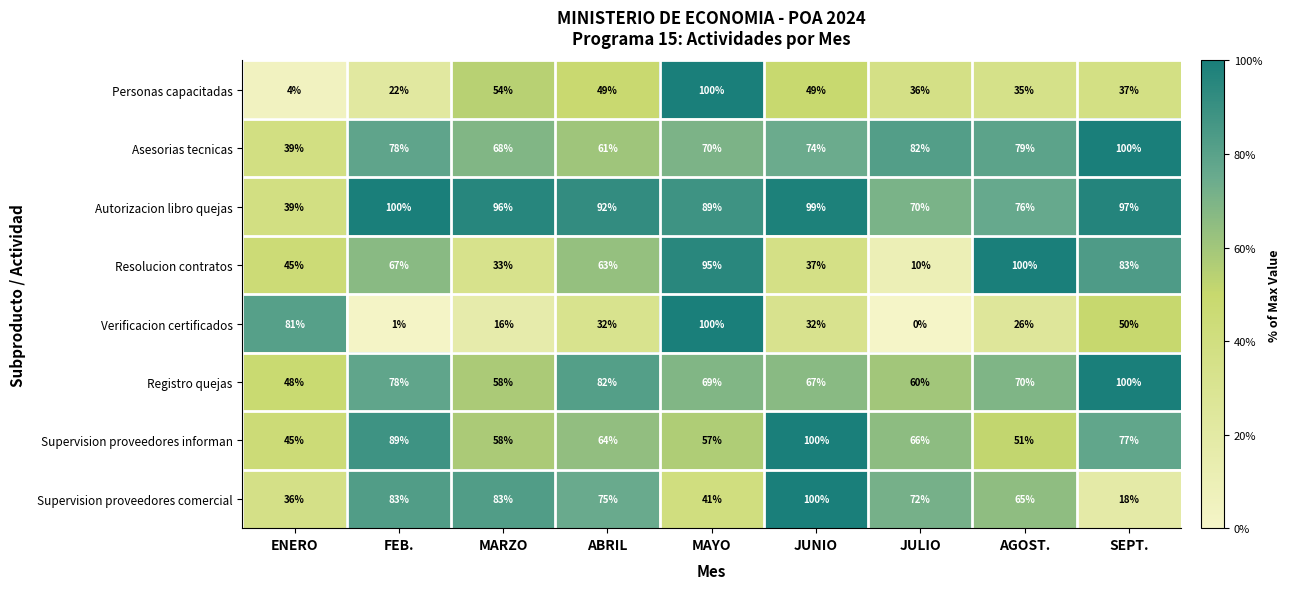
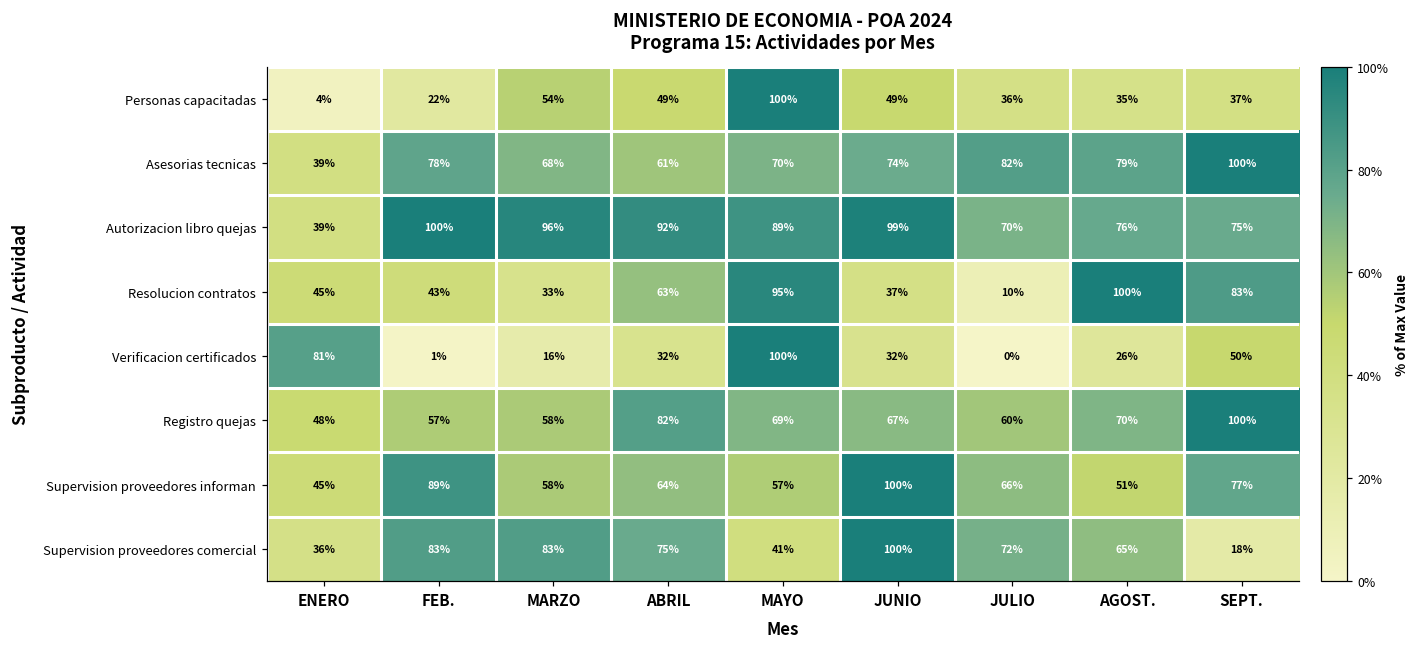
  {
    "Personas capacitadas": {
      "ENERO": "4%",
      "FEB.": "22%",
      "MARZO": "54%",
      "ABRIL": "49%",
      "MAYO": "100%",
      "JUNIO": "49%",
      "JULIO": "36%",
      "AGOST.": "35%",
      "SEPT.": "37%"
    },
    "Asesorias tecnicas": {
      "ENERO": "39%",
      "FEB.": "78%",
      "MARZO": "68%",
      "ABRIL": "61%",
      "MAYO": "70%",
      "JUNIO": "74%",
      "JULIO": "82%",
      "AGOST.": "79%",
      "SEPT.": "100%"
    },
    "Autorizacion libro quejas": {
      "ENERO": "39%",
      "FEB.": "100%",
      "MARZO": "96%",
      "ABRIL": "92%",
      "MAYO": "89%",
      "JUNIO": "99%",
      "JULIO": "70%",
      "AGOST.": "76%",
-     "SEPT.": "97%"
+     "SEPT.": "75%"
    },
    "Resolucion contratos": {
      "ENERO": "45%",
-     "FEB.": "67%",
+     "FEB.": "43%",
      "MARZO": "33%",
      "ABRIL": "63%",
      "MAYO": "95%",
      "JUNIO": "37%",
      "JULIO": "10%",
      "AGOST.": "100%",
      "SEPT.": "83%"
    },
    "Verificacion certificados": {
      "ENERO": "81%",
      "FEB.": "1%",
      "MARZO": "16%",
      "ABRIL": "32%",
      "MAYO": "100%",
      "JUNIO": "32%",
      "JULIO": "0%",
      "AGOST.": "26%",
      "SEPT.": "50%"
    },
    "Registro quejas": {
      "ENERO": "48%",
-     "FEB.": "78%",
+     "FEB.": "57%",
      "MARZO": "58%",
      "ABRIL": "82%",
      "MAYO": "69%",
      "JUNIO": "67%",
      "JULIO": "60%",
      "AGOST.": "70%",
      "SEPT.": "100%"
    },
    "Supervision proveedores informan": {
      "ENERO": "45%",
      "FEB.": "89%",
      "MARZO": "58%",
      "ABRIL": "64%",
      "MAYO": "57%",
      "JUNIO": "100%",
      "JULIO": "66%",
      "AGOST.": "51%",
      "SEPT.": "77%"
    },
    "Supervision proveedores comercial": {
      "ENERO": "36%",
      "FEB.": "83%",
      "MARZO": "83%",
      "ABRIL": "75%",
      "MAYO": "41%",
      "JUNIO": "100%",
      "JULIO": "72%",
      "AGOST.": "65%",
      "SEPT.": "18%"
    }
  }
